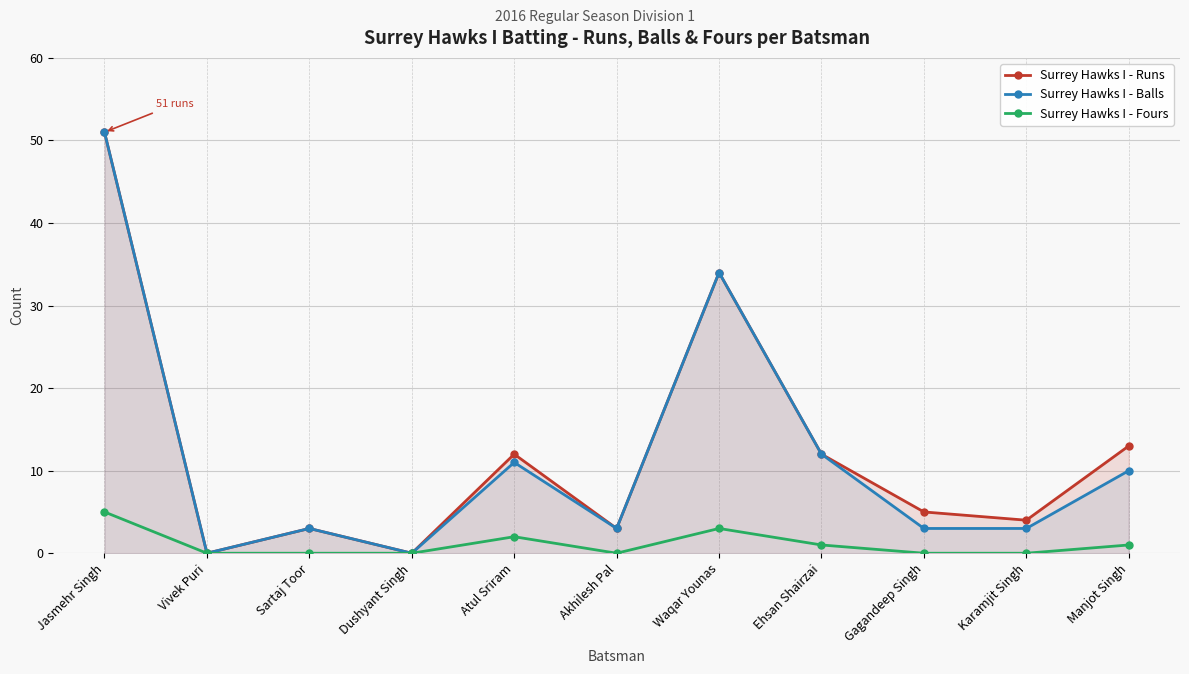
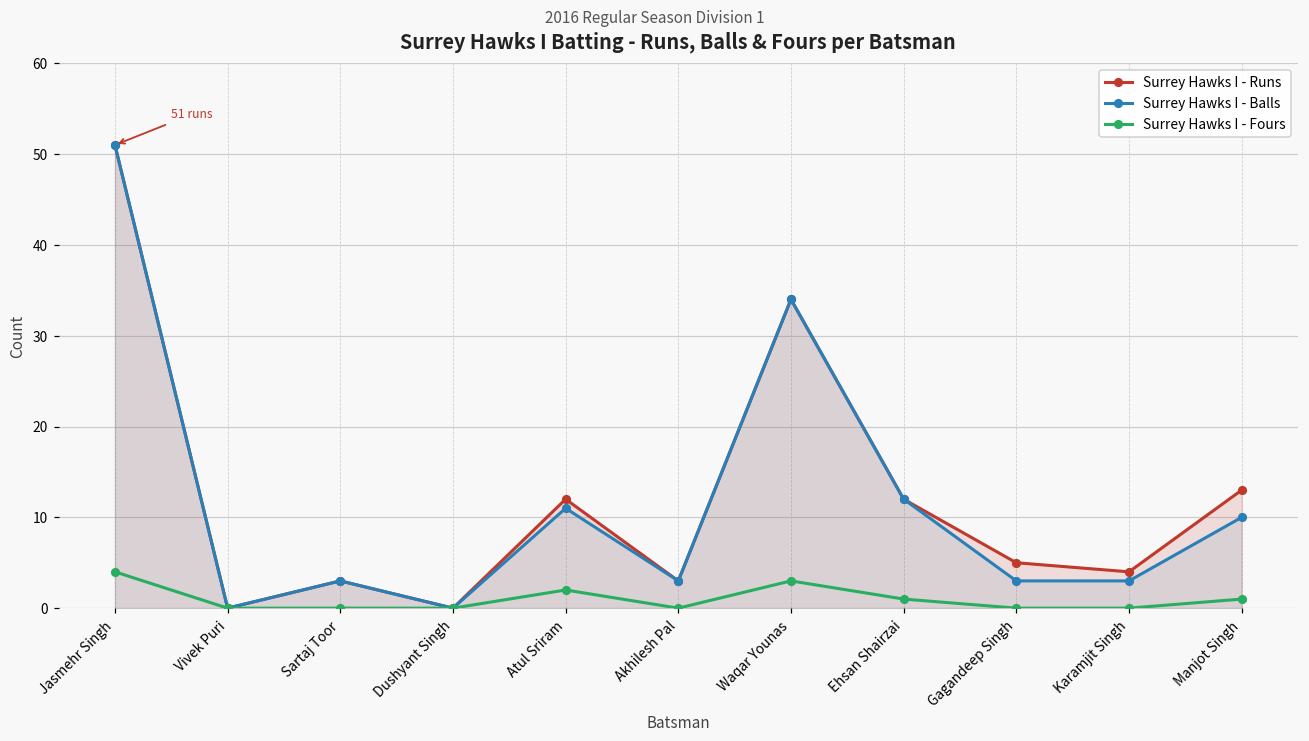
  {
    "Surrey Hawks I - Runs": {
      "Atul Sriram": 12,
      "Gagandeep Singh": 5,
      "Karamjit Singh": 4,
      "Manjot Singh": 13
    },
    "Surrey Hawks I - Balls": {
      "Atul Sriram": 11,
      "Gagandeep Singh": 3,
      "Karamjit Singh": 3,
      "Manjot Singh": 10
    },
    "Surrey Hawks I - Fours": {
-     "Jasmehr Singh": 5,
+     "Jasmehr Singh": 4,
      "Sartaj Toor": 0,
      "Atul Sriram": 2,
      "Akhilesh Pal": 0,
      "Waqar Younas": 3,
      "Ehsan Shairzai": 1,
      "Gagandeep Singh": 0,
      "Karamjit Singh": 0,
      "Manjot Singh": 1
    }
  }
